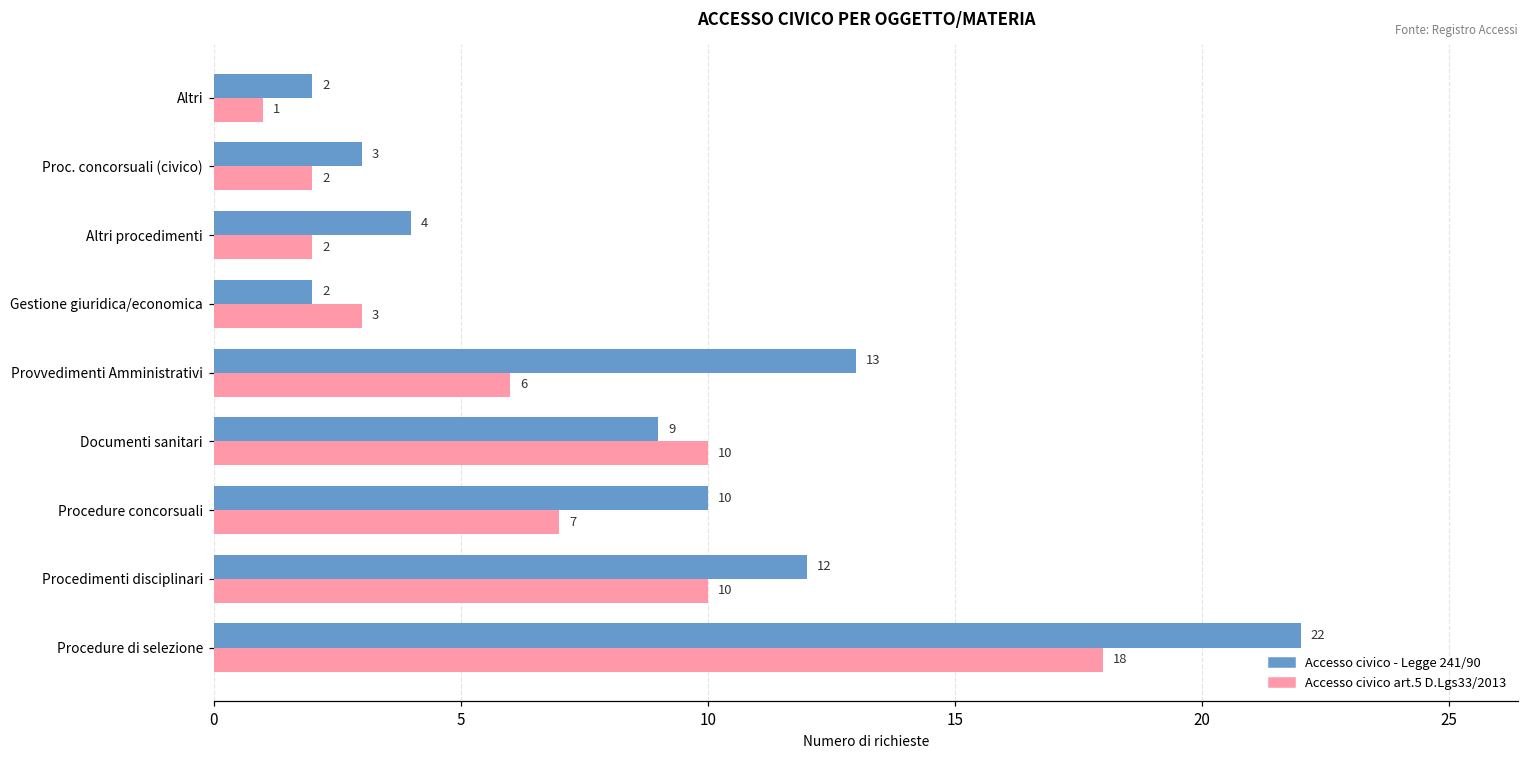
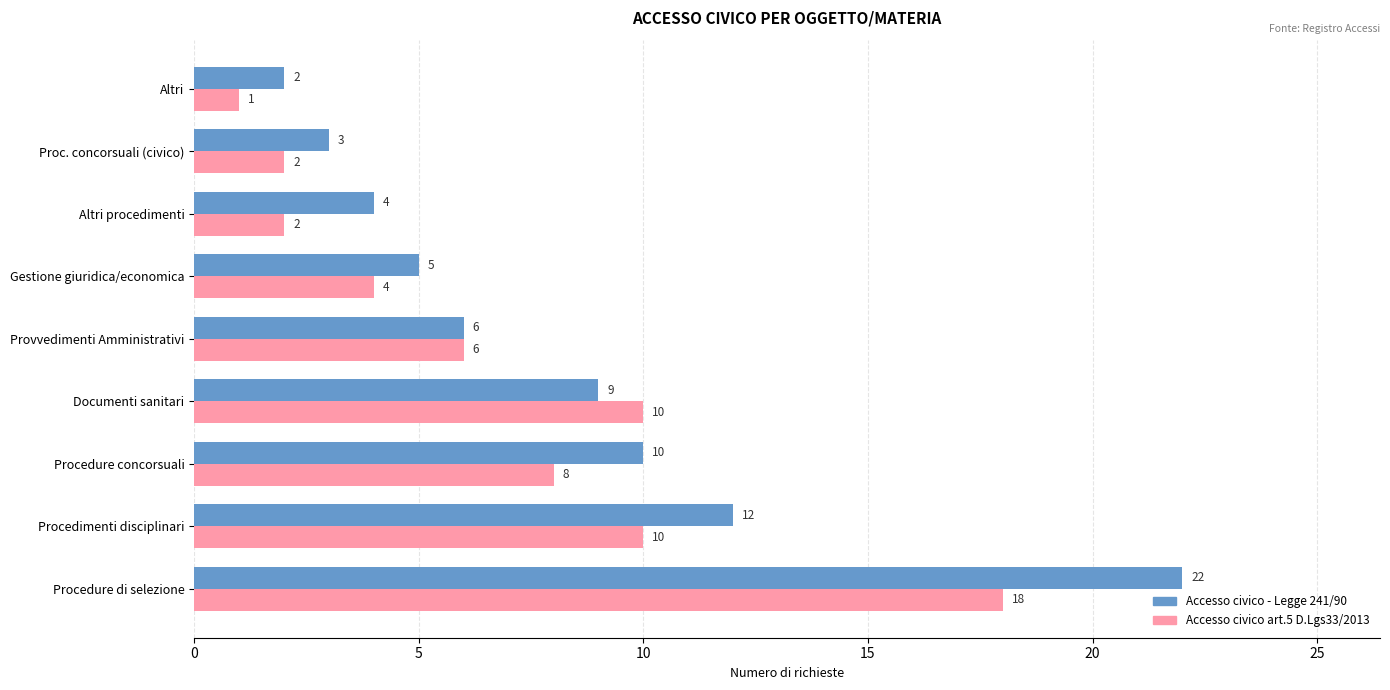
  {
    "Accesso civico - Legge 241/90": {
      "Altri": 2,
      "Proc. concorsuali (civico)": 3,
      "Altri procedimenti": 4,
-     "Gestione giuridica/economica": 2,
-     "Provvedimenti Amministrativi": 13,
+     "Gestione giuridica/economica": 5,
+     "Provvedimenti Amministrativi": 6,
      "Documenti sanitari": 9,
      "Procedure concorsuali": 10,
      "Procedimenti disciplinari": 12,
      "Procedure di selezione": 22
    },
    "Accesso civico art.5 D.Lgs33/2013": {
      "Altri": 1,
      "Proc. concorsuali (civico)": 2,
      "Altri procedimenti": 2,
-     "Gestione giuridica/economica": 3,
+     "Gestione giuridica/economica": 4,
      "Provvedimenti Amministrativi": 6,
      "Documenti sanitari": 10,
-     "Procedure concorsuali": 7,
+     "Procedure concorsuali": 8,
      "Procedimenti disciplinari": 10,
      "Procedure di selezione": 18
    }
  }
